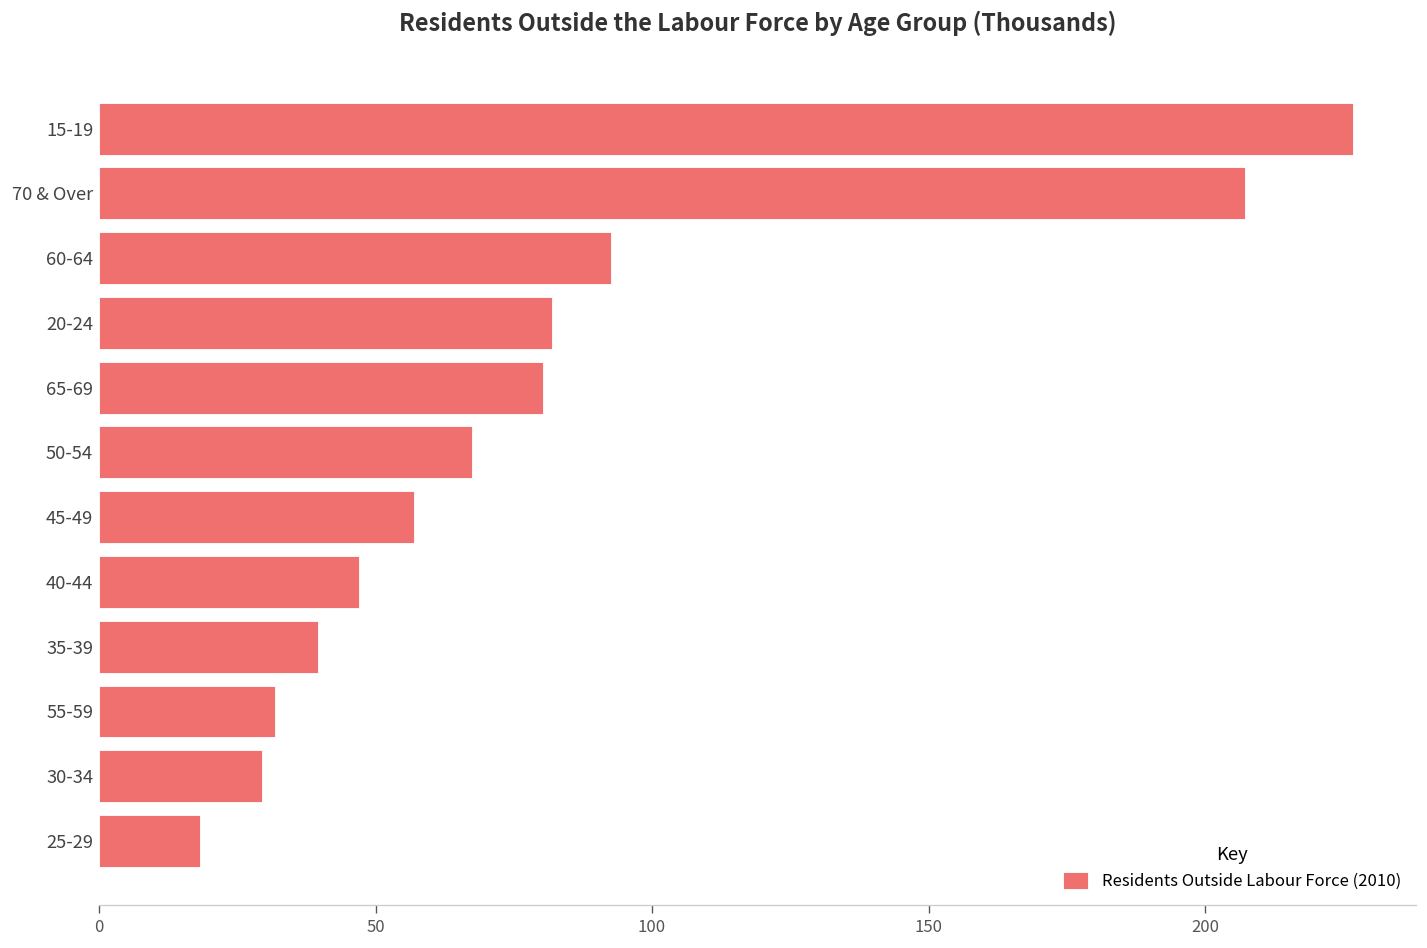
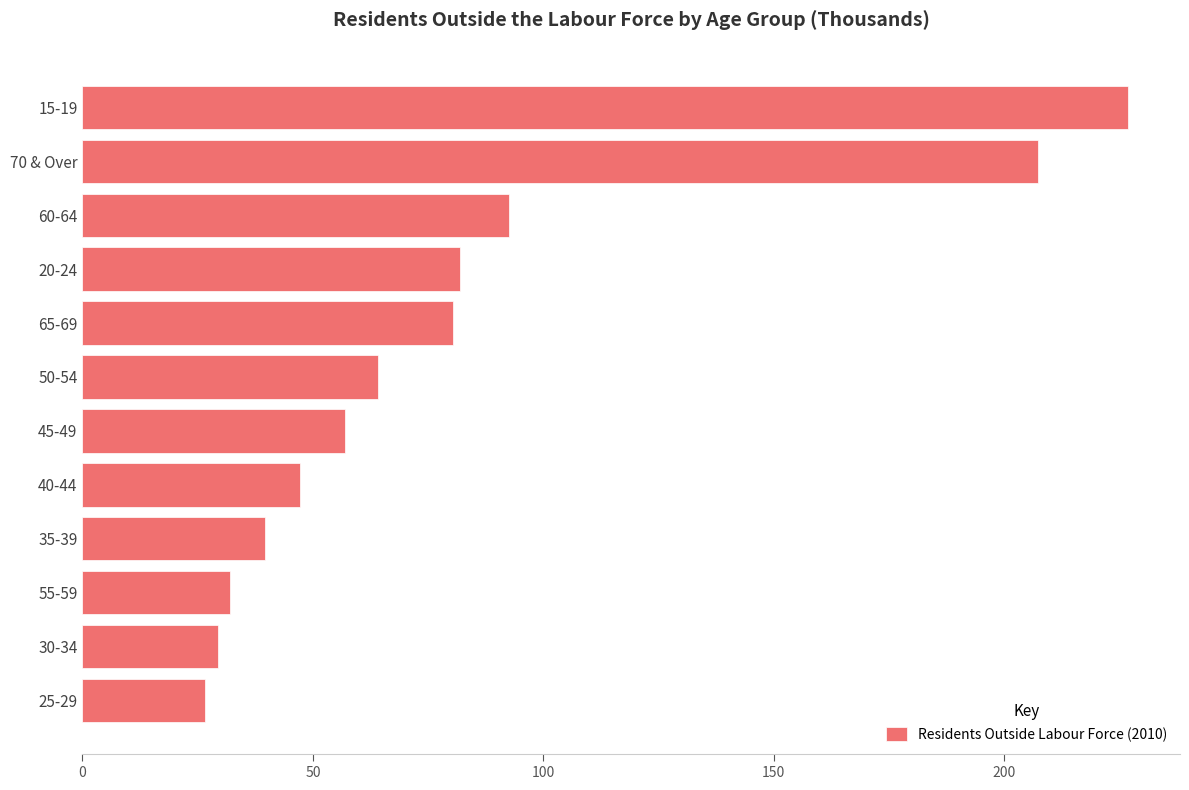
  {
    "15-19": 227,
    "70 & Over": 207,
    "60-64": 93,
    "20-24": 82,
    "65-69": 80,
-   "50-54": 68,
+   "50-54": 64,
    "45-49": 57,
    "40-44": 47,
    "35-39": 40,
    "55-59": 32,
    "30-34": 29,
-   "25-29": 18
+   "25-29": 27
  }
